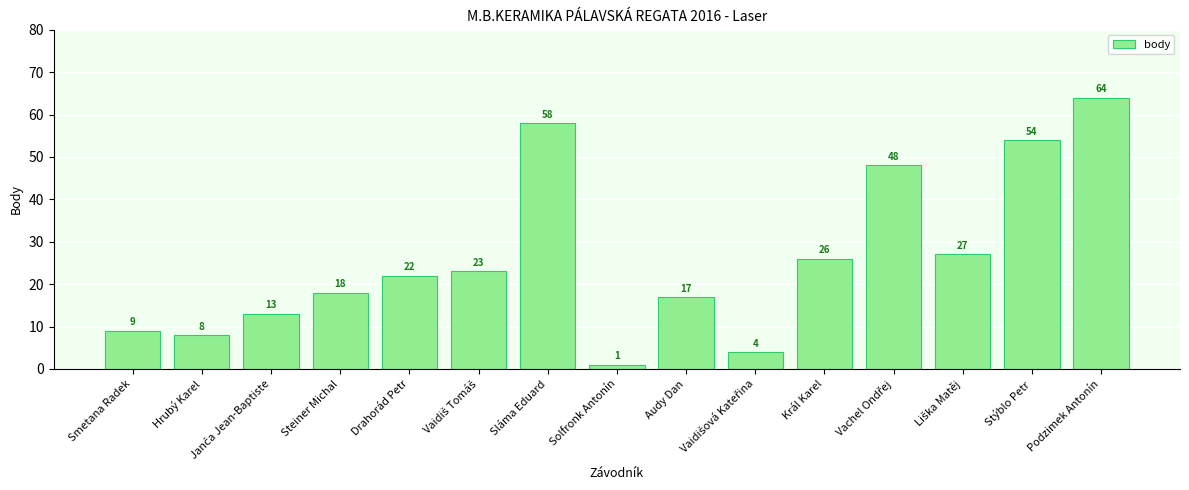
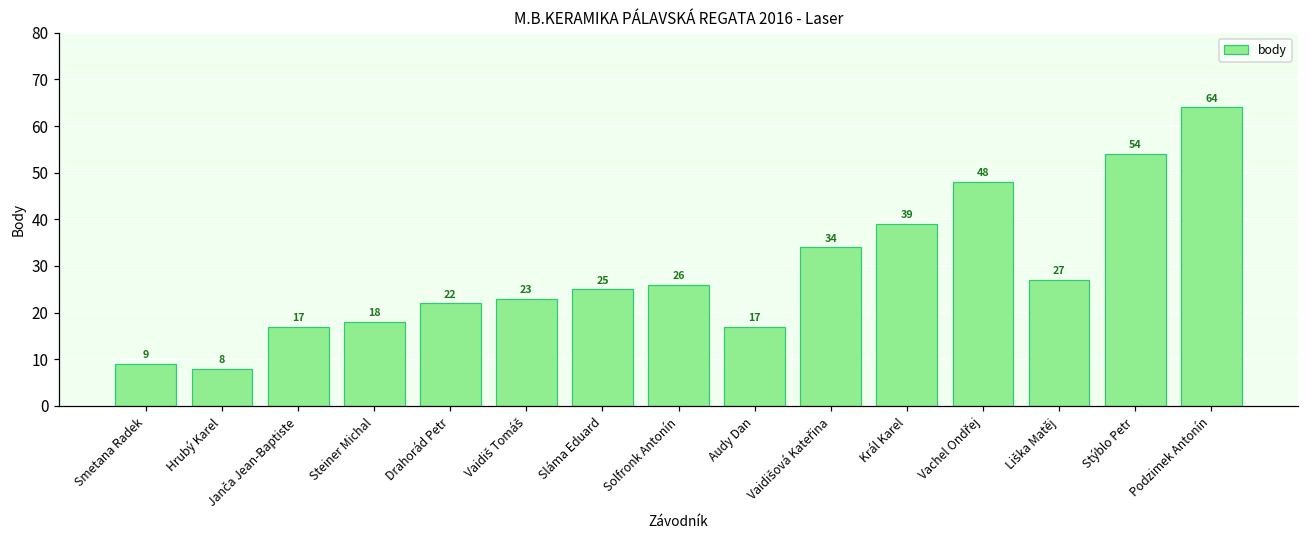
  {
    "Smetana Radek": 9,
    "Hrubý Karel": 8,
-   "Janča Jean-Baptiste": 13,
+   "Janča Jean-Baptiste": 17,
    "Steiner Michal": 18,
    "Drahorád Petr": 22,
    "Vaidiš Tomáš": 23,
-   "Sláma Eduard": 58,
-   "Solfronk Antonín": 1,
+   "Sláma Eduard": 25,
+   "Solfronk Antonín": 26,
    "Audy Dan": 17,
-   "Vaidišová Kateřina": 4,
-   "Král Karel": 26,
+   "Vaidišová Kateřina": 34,
+   "Král Karel": 39,
    "Vachel Ondřej": 48,
    "Liška Matěj": 27,
    "Stýblo Petr": 54,
    "Podzimek Antonín": 64
  }
